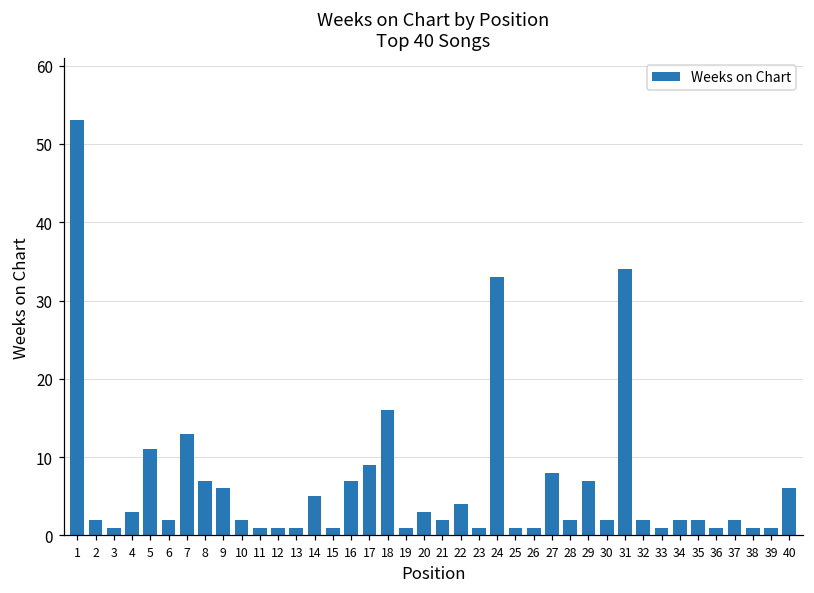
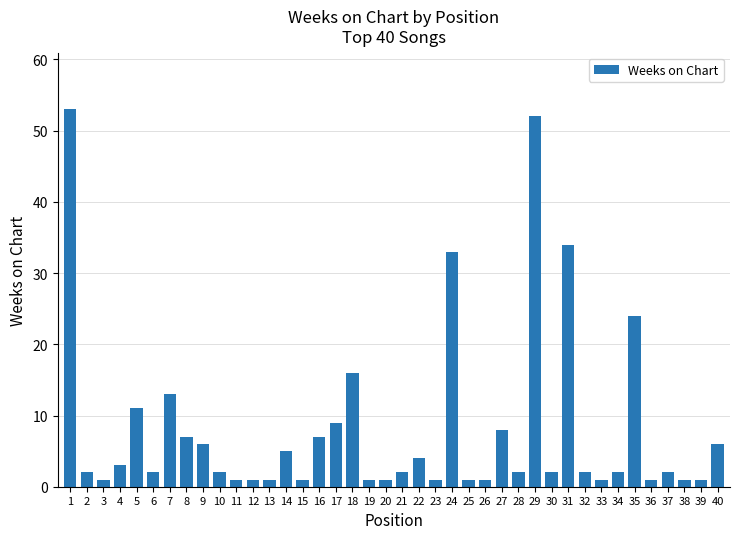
  {
    "1": 53,
    "2": 2,
    "3": 1,
    "4": 3,
    "5": 11,
    "6": 2,
    "7": 13,
    "8": 7,
    "9": 6,
    "10": 2,
    "11": 1,
    "12": 1,
    "13": 1,
    "14": 5,
    "15": 1,
    "16": 7,
    "17": 9,
    "18": 16,
    "19": 1,
-   "20": 3,
+   "20": 1,
    "21": 2,
    "22": 4,
    "23": 1,
    "24": 33,
    "25": 1,
    "26": 1,
    "27": 8,
    "28": 2,
-   "29": 7,
+   "29": 52,
    "30": 2,
    "31": 34,
    "32": 2,
    "33": 1,
    "34": 2,
-   "35": 2,
+   "35": 24,
    "36": 1,
    "37": 2,
    "38": 1,
    "39": 1,
    "40": 6
  }
